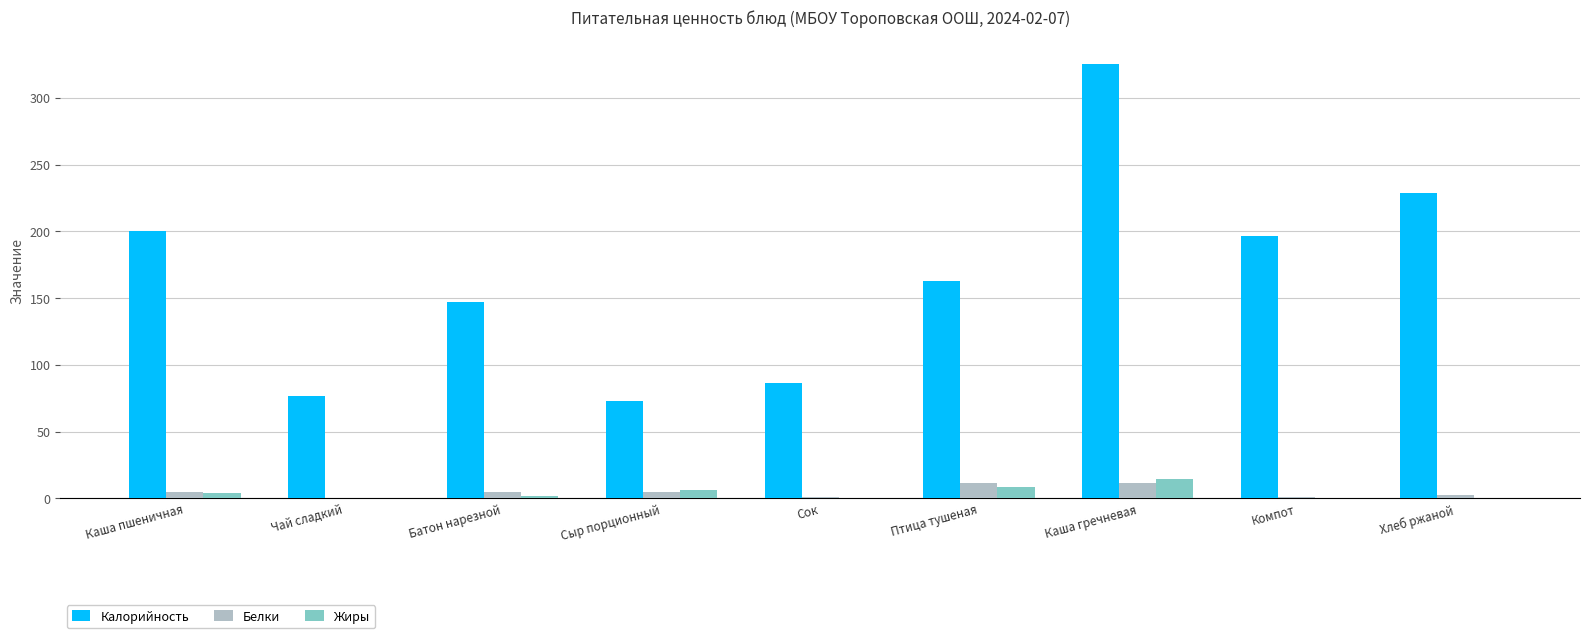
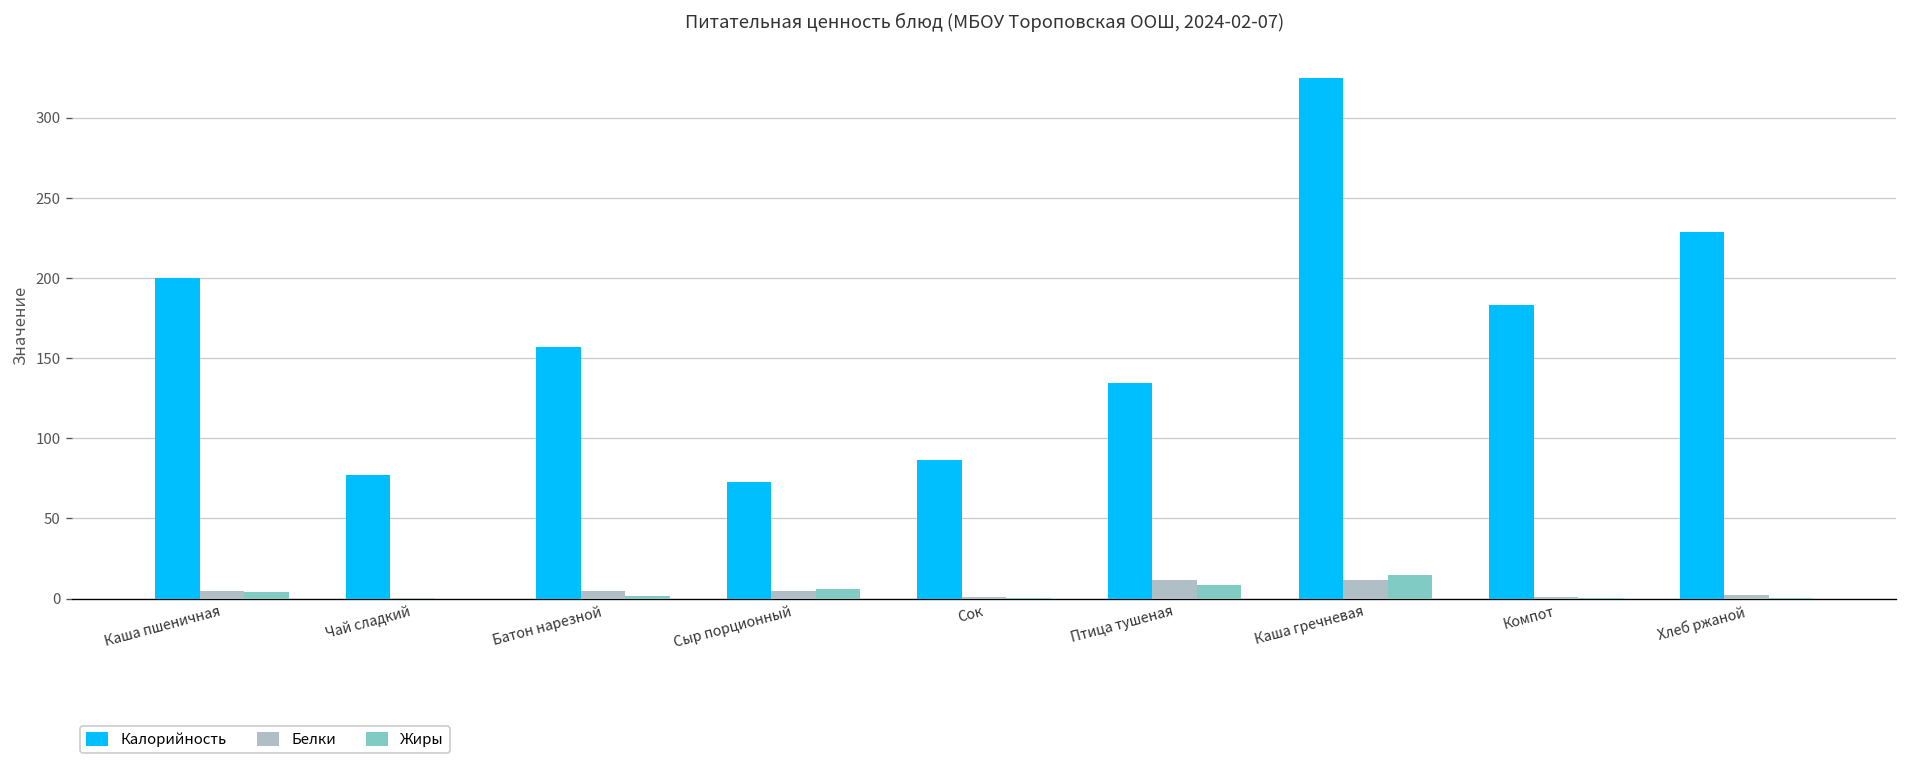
  {
    "Калорийность": {
      "Каша пшеничная": 200,
      "Чай сладкий": 77,
-     "Батон нарезной": 147,
+     "Батон нарезной": 157,
      "Сыр порционный": 73,
      "Сок": 87,
-     "Птица тушеная": 163,
+     "Птица тушеная": 135,
      "Каша гречневая": 325,
-     "Компот": 196,
+     "Компот": 183,
      "Хлеб ржаной": 229
    }
  }
